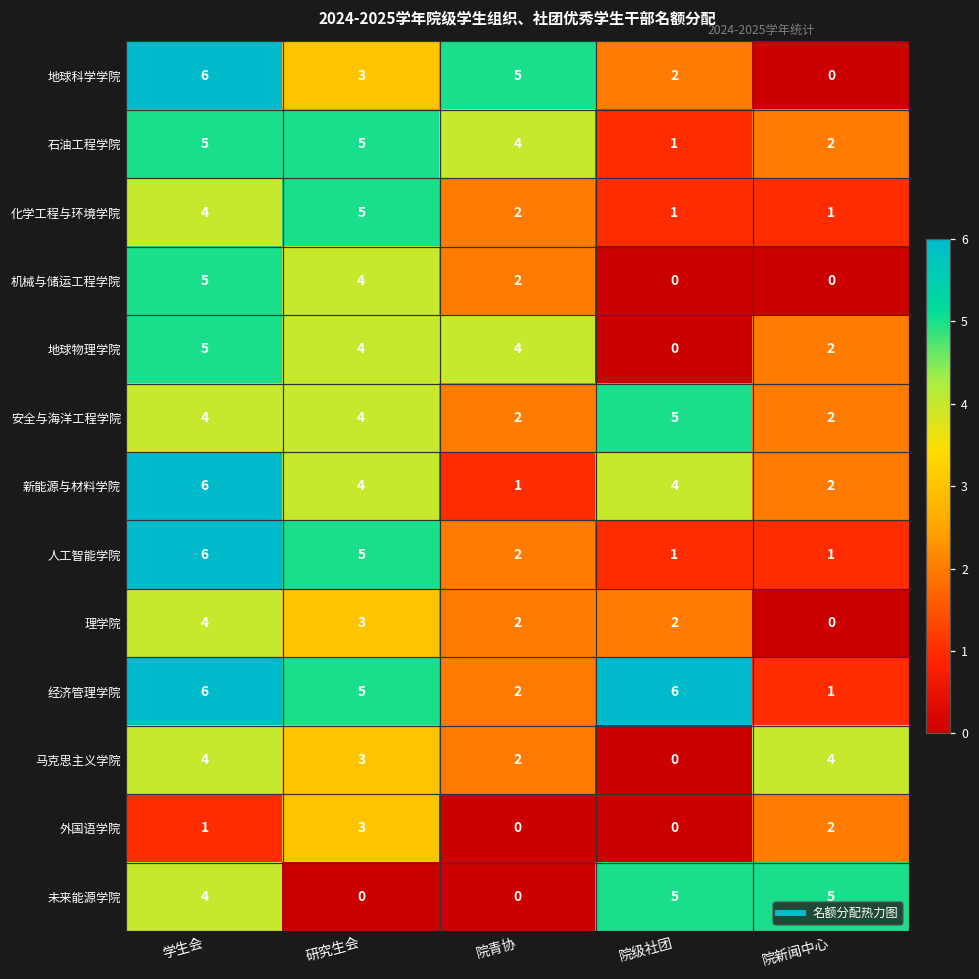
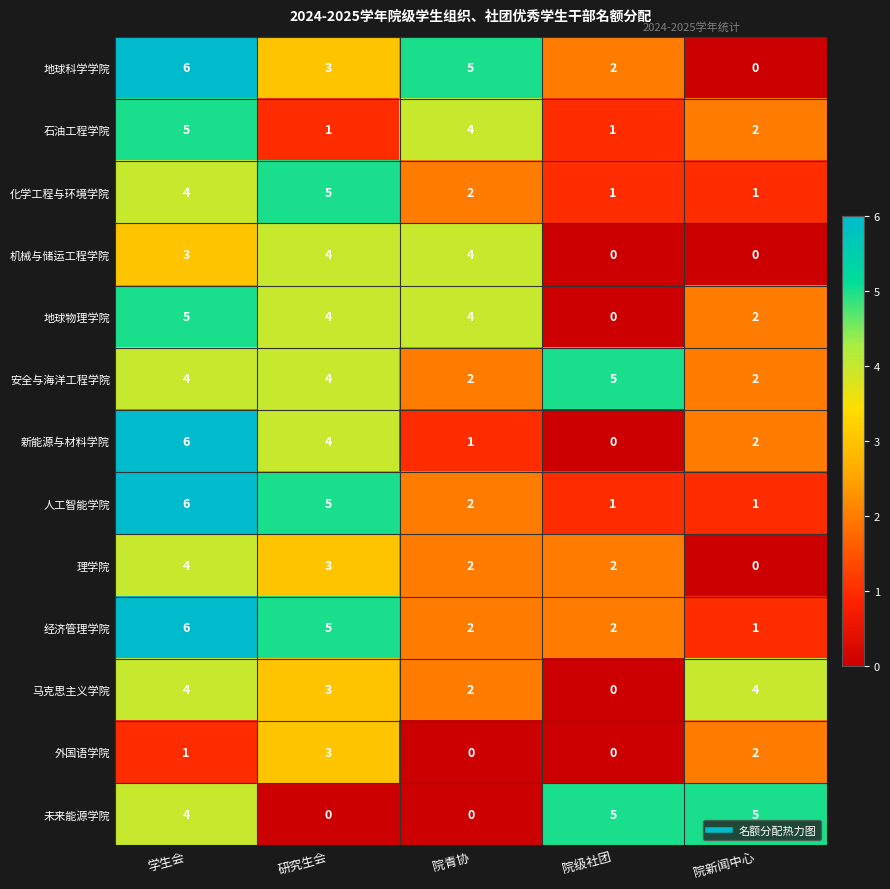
  {
    "地球科学学院": {
      "学生会": 6,
      "研究生会": 3,
      "院青协": 5,
      "院级社团": 2,
      "院新闻中心": 0
    },
    "石油工程学院": {
      "学生会": 5,
-     "研究生会": 5,
+     "研究生会": 1,
      "院青协": 4,
      "院级社团": 1,
      "院新闻中心": 2
    },
    "化学工程与环境学院": {
      "学生会": 4,
      "研究生会": 5,
      "院青协": 2,
      "院级社团": 1,
      "院新闻中心": 1
    },
    "机械与储运工程学院": {
-     "学生会": 5,
+     "学生会": 3,
      "研究生会": 4,
-     "院青协": 2,
+     "院青协": 4,
      "院级社团": 0,
      "院新闻中心": 0
    },
    "地球物理学院": {
      "学生会": 5,
      "研究生会": 4,
      "院青协": 4,
      "院级社团": 0,
      "院新闻中心": 2
    },
    "安全与海洋工程学院": {
      "学生会": 4,
      "研究生会": 4,
      "院青协": 2,
      "院级社团": 5,
      "院新闻中心": 2
    },
    "新能源与材料学院": {
      "学生会": 6,
      "研究生会": 4,
      "院青协": 1,
-     "院级社团": 4,
+     "院级社团": 0,
      "院新闻中心": 2
    },
    "人工智能学院": {
      "学生会": 6,
      "研究生会": 5,
      "院青协": 2,
      "院级社团": 1,
      "院新闻中心": 1
    },
    "理学院": {
      "学生会": 4,
      "研究生会": 3,
      "院青协": 2,
      "院级社团": 2,
      "院新闻中心": 0
    },
    "经济管理学院": {
      "学生会": 6,
      "研究生会": 5,
      "院青协": 2,
-     "院级社团": 6,
+     "院级社团": 2,
      "院新闻中心": 1
    },
    "马克思主义学院": {
      "学生会": 4,
      "研究生会": 3,
      "院青协": 2,
      "院级社团": 0,
      "院新闻中心": 4
    },
    "外国语学院": {
      "学生会": 1,
      "研究生会": 3,
      "院青协": 0,
      "院级社团": 0,
      "院新闻中心": 2
    },
    "未来能源学院": {
      "学生会": 4,
      "研究生会": 0,
      "院青协": 0,
      "院级社团": 5
    }
  }
